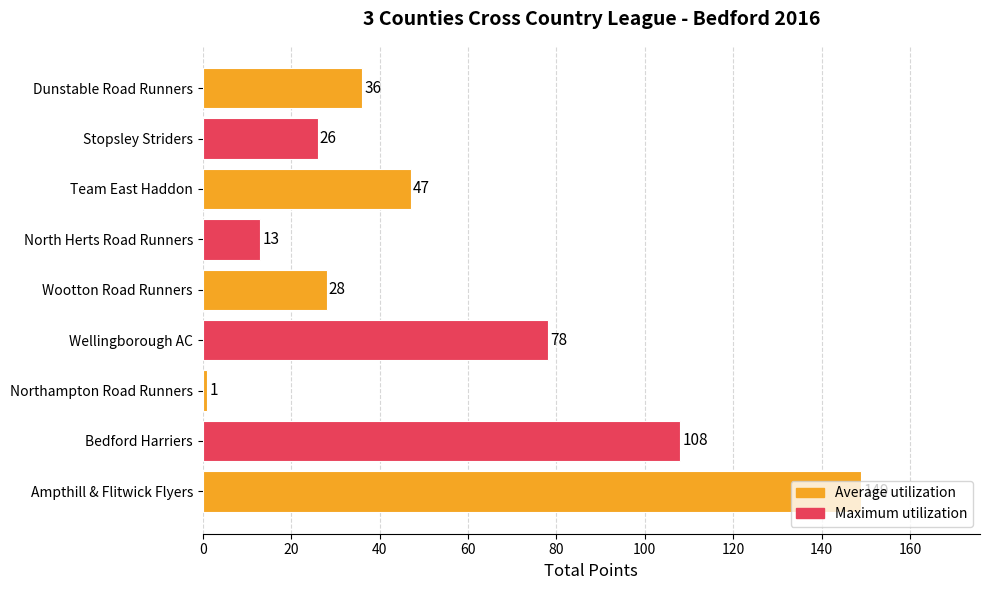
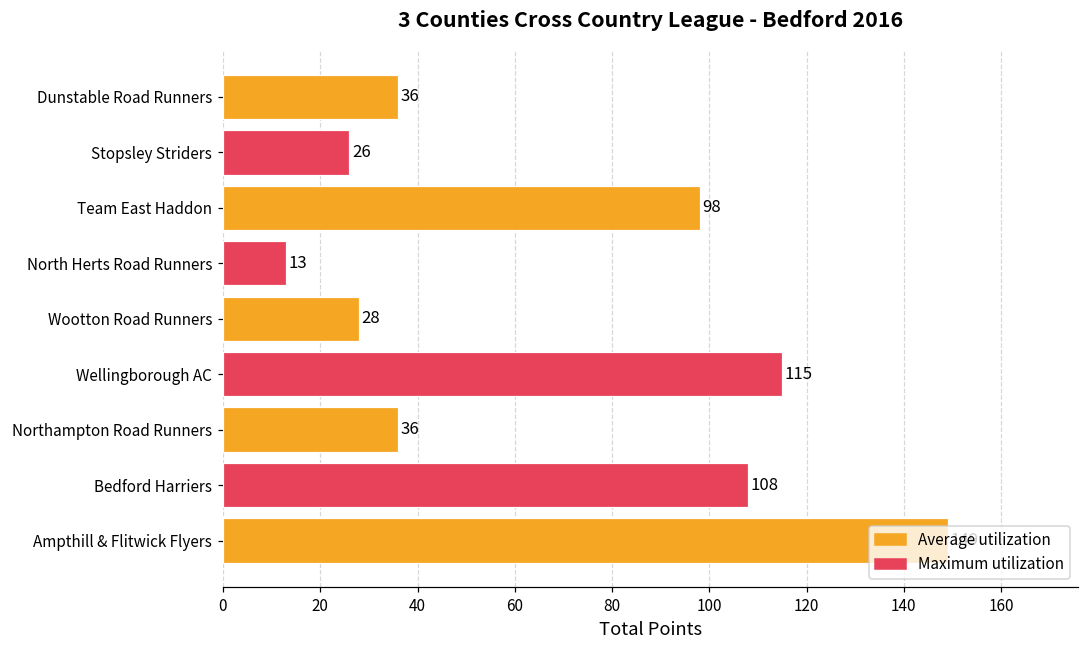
  {
    "Dunstable Road Runners": 36,
    "Stopsley Striders": 26,
-   "Team East Haddon": 47,
+   "Team East Haddon": 98,
    "North Herts Road Runners": 13,
    "Wootton Road Runners": 28,
-   "Wellingborough AC": 78,
-   "Northampton Road Runners": 1,
+   "Wellingborough AC": 115,
+   "Northampton Road Runners": 36,
    "Bedford Harriers": 108
  }
